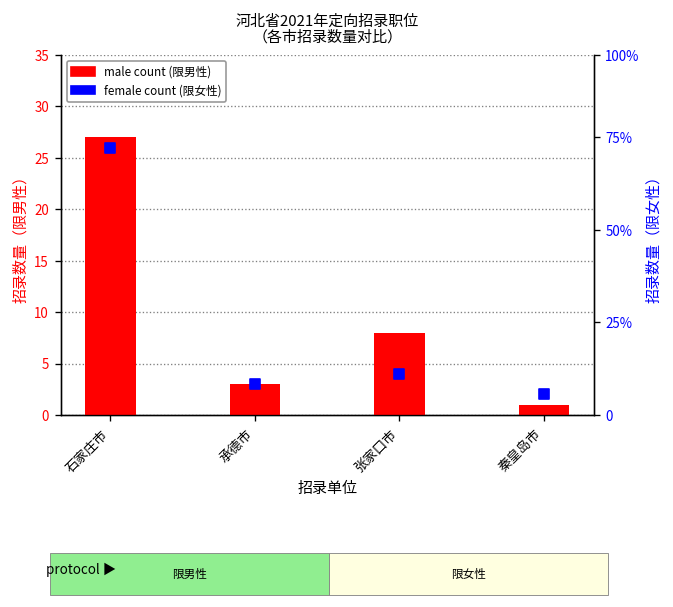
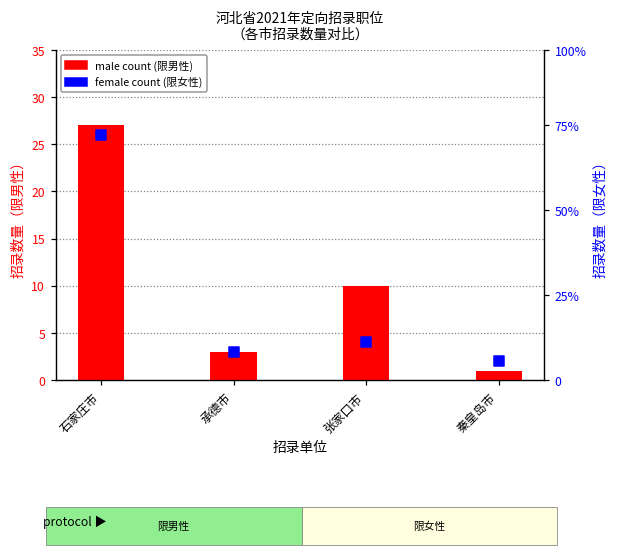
  {
    "male count (限男性)": {
      "石家庄市": 27,
      "承德市": 3,
-     "张家口市": 8,
+     "张家口市": 10,
      "秦皇岛市": 1
    }
  }
